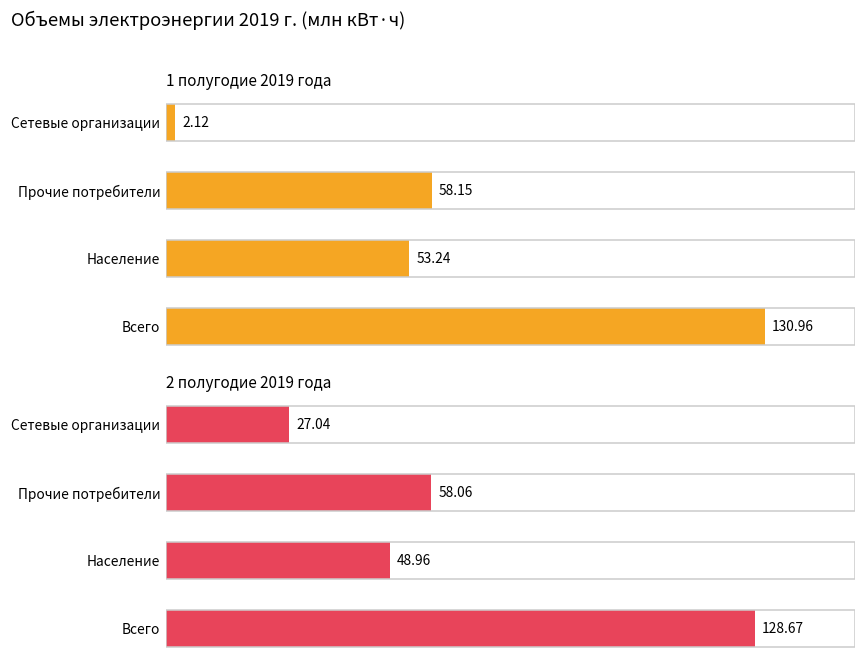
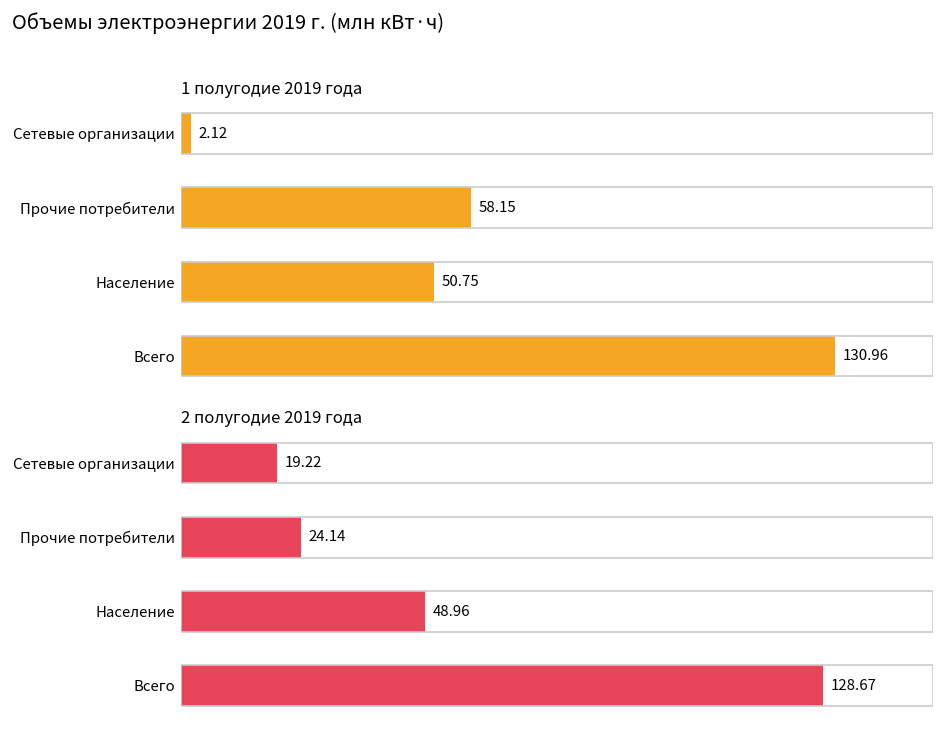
  {
    "1 полугодие 2019 года": {
      "Сетевые организации": 2.12,
      "Прочие потребители": 58.15,
-     "Население": 53.24,
+     "Население": 50.75,
      "Всего": 130.96
    },
    "2 полугодие 2019 года": {
-     "Сетевые организации": 27.04,
-     "Прочие потребители": 58.06,
+     "Сетевые организации": 19.22,
+     "Прочие потребители": 24.14,
      "Население": 48.96,
      "Всего": 128.67
    }
  }
